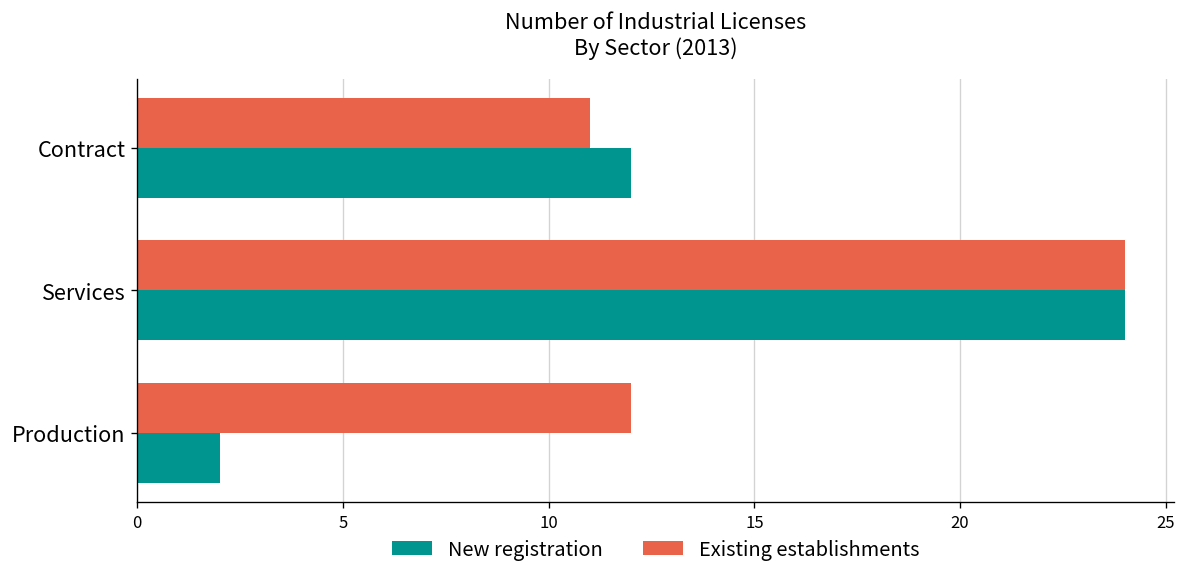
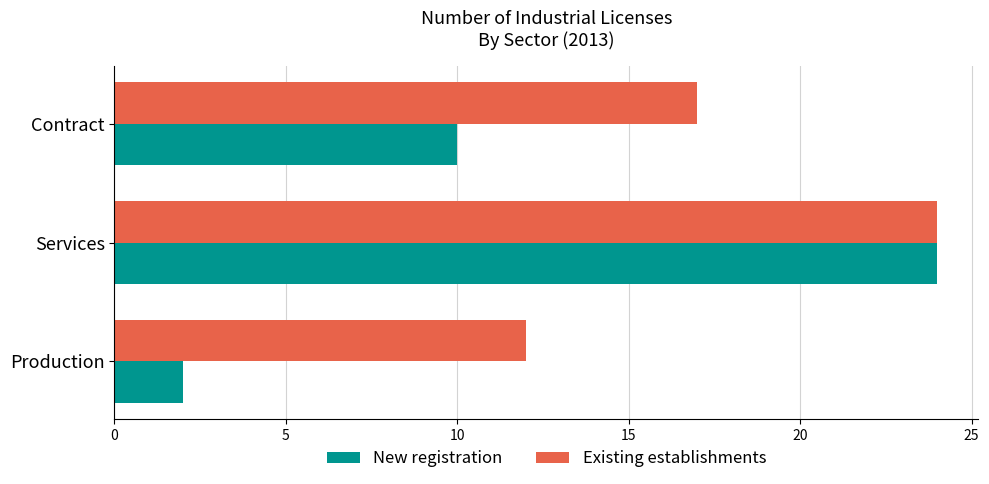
  {
    "New registration": {
-     "Contract": 12,
+     "Contract": 10,
      "Services": 24,
      "Production": 2
    },
    "Existing establishments": {
-     "Contract": 11,
+     "Contract": 17,
      "Services": 24,
      "Production": 12
    }
  }
